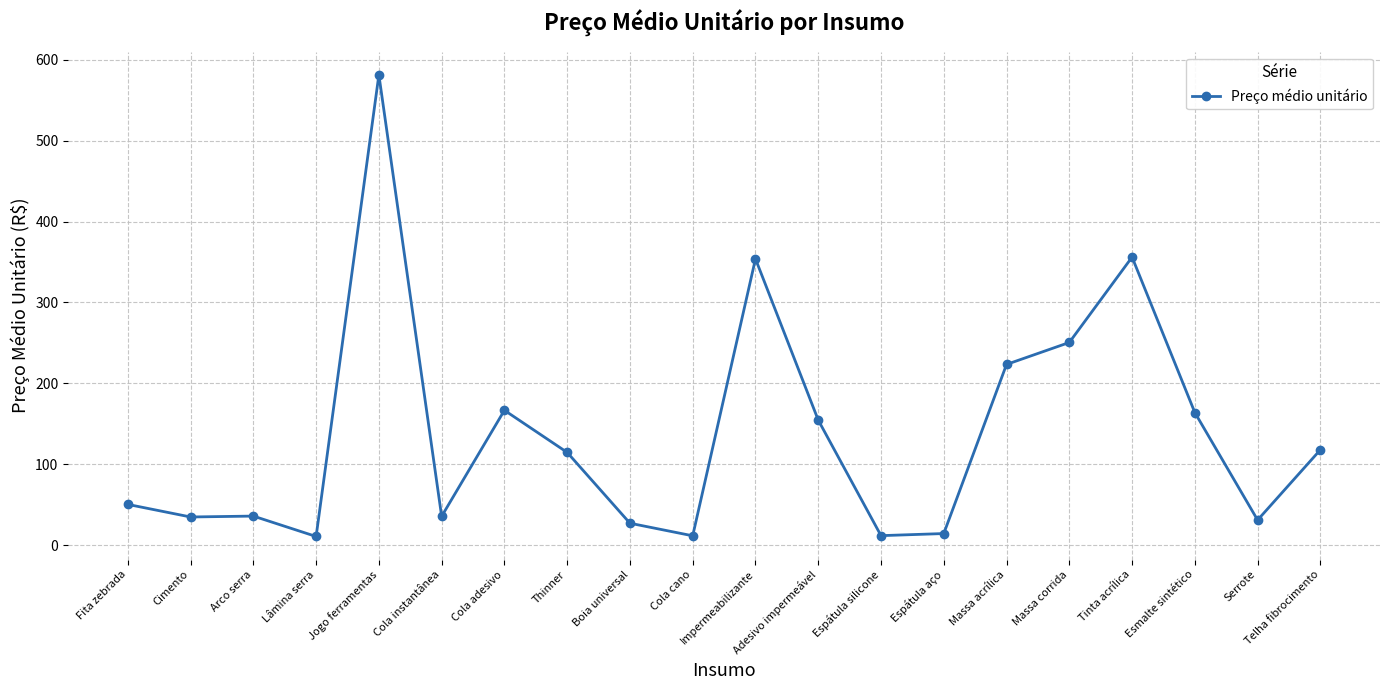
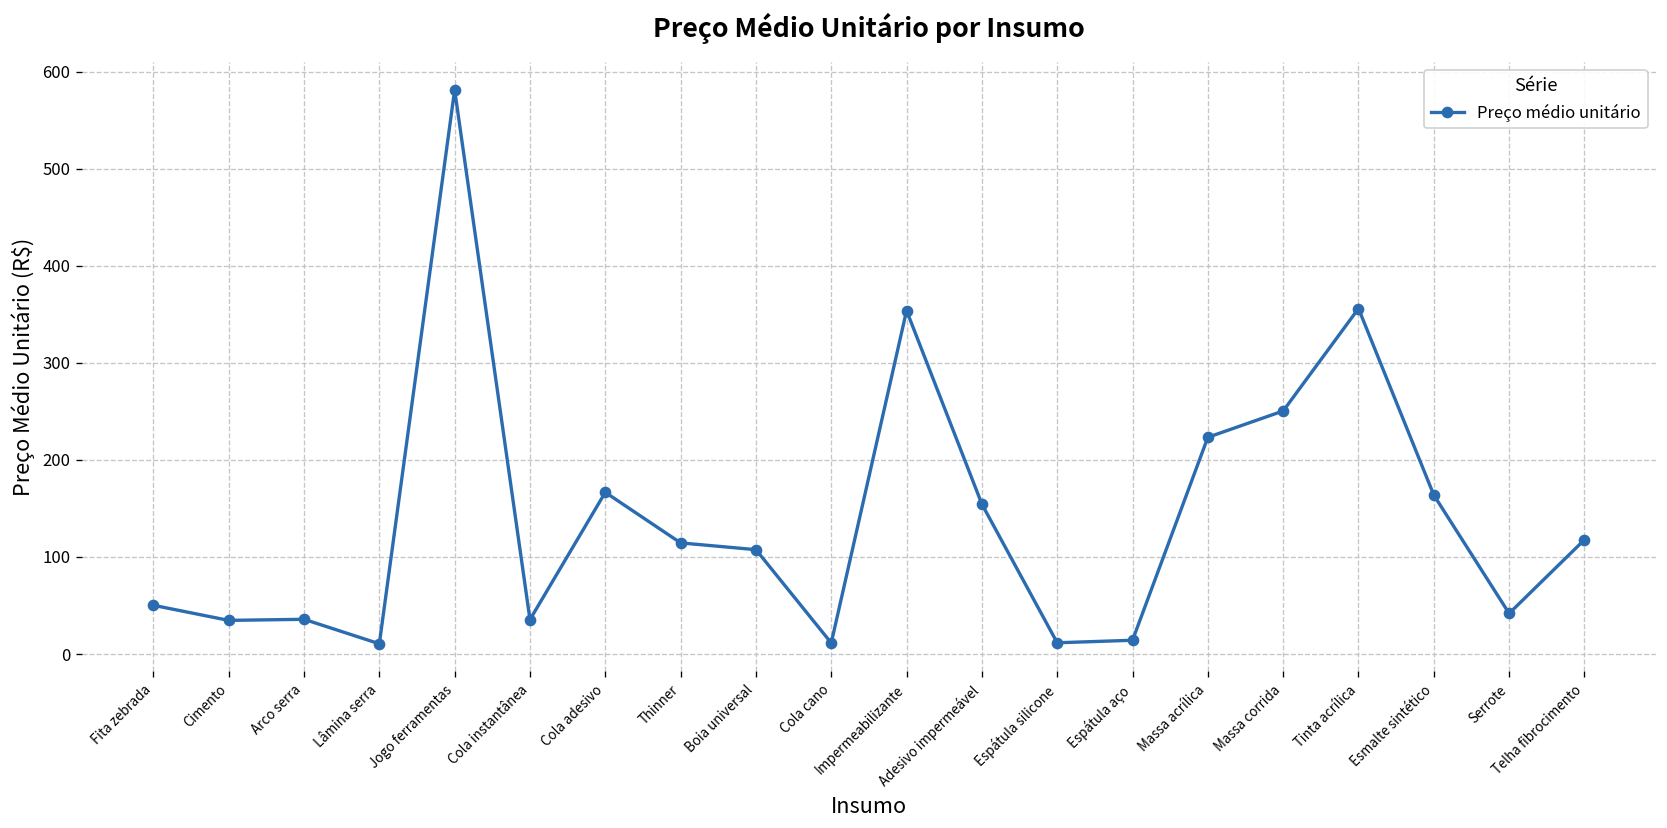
  {
    "Fita zebrada": 50,
    "Cimento": 30,
    "Arco serra": 40,
    "Lâmina serra": 10,
    "Jogo ferramentas": 580,
    "Cola instantânea": 40,
    "Cola adesivo": 170,
    "Thinner": 110,
-   "Boia universal": 30,
+   "Boia universal": 110,
    "Cola cano": 10,
    "Impermeabilizante": 350,
    "Adesivo impermeável": 150,
    "Espátula silicone": 10,
    "Espátula aço": 10,
    "Massa acrílica": 220,
    "Massa corrida": 250,
    "Tinta acrílica": 360,
    "Esmalte sintético": 160,
-   "Serrote": 30,
+   "Serrote": 40,
    "Telha fibrocimento": 120
  }
